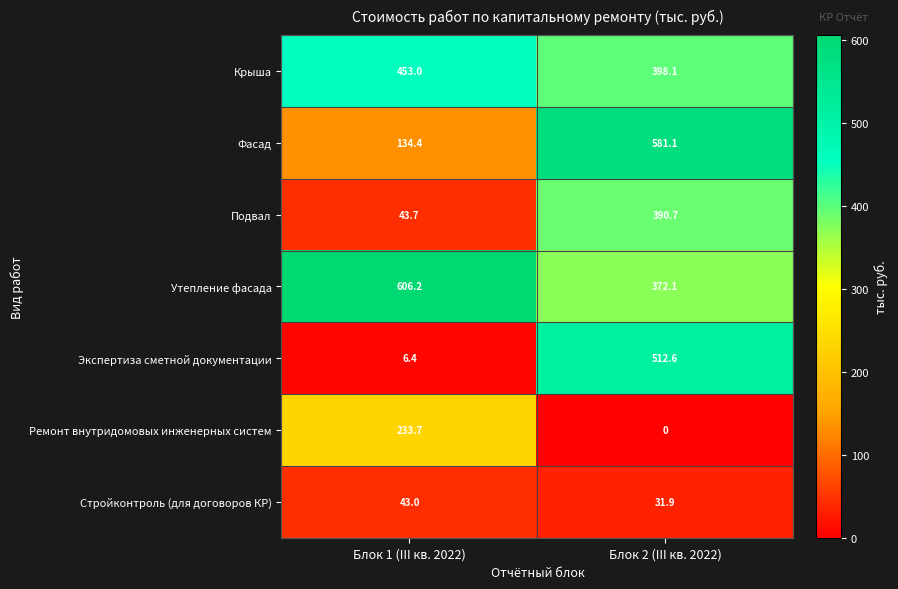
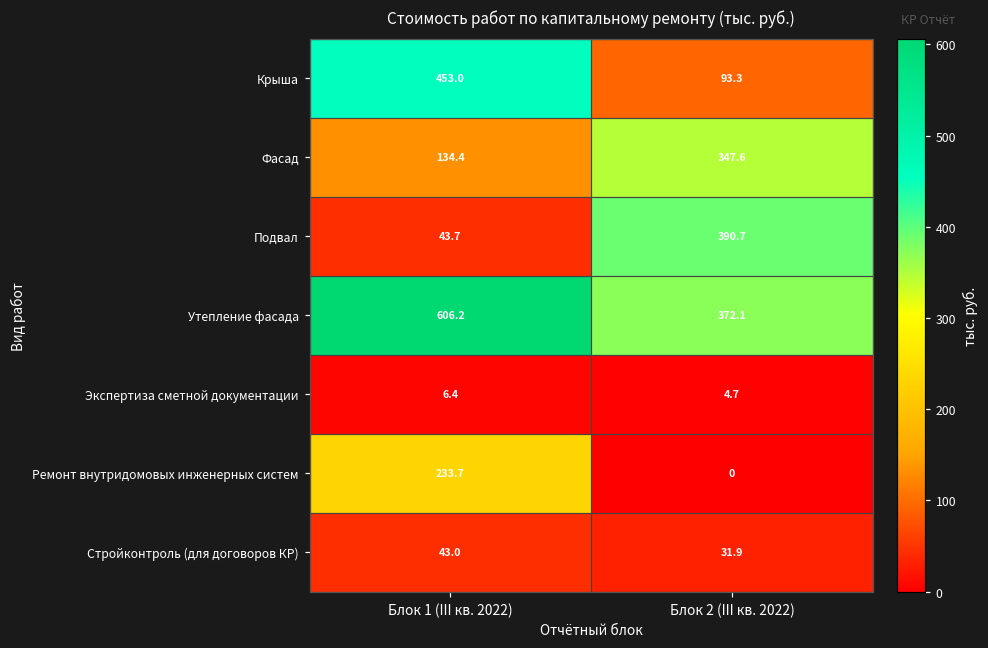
  {
    "Крыша": {
      "Блок 1 (III кв. 2022)": 453.0,
-     "Блок 2 (III кв. 2022)": 398.1
+     "Блок 2 (III кв. 2022)": 93.3
    },
    "Фасад": {
      "Блок 1 (III кв. 2022)": 134.4,
-     "Блок 2 (III кв. 2022)": 581.1
+     "Блок 2 (III кв. 2022)": 347.6
    },
    "Подвал": {
      "Блок 1 (III кв. 2022)": 43.7,
      "Блок 2 (III кв. 2022)": 390.7
    },
    "Утепление фасада": {
      "Блок 1 (III кв. 2022)": 606.2,
      "Блок 2 (III кв. 2022)": 372.1
    },
    "Экспертиза сметной документации": {
      "Блок 1 (III кв. 2022)": 6.4,
-     "Блок 2 (III кв. 2022)": 512.6
+     "Блок 2 (III кв. 2022)": 4.7
    },
    "Ремонт внутридомовых инженерных систем": {
      "Блок 1 (III кв. 2022)": 233.7,
      "Блок 2 (III кв. 2022)": 0
    },
    "Стройконтроль (для договоров КР)": {
      "Блок 1 (III кв. 2022)": 43.0,
      "Блок 2 (III кв. 2022)": 31.9
    }
  }
